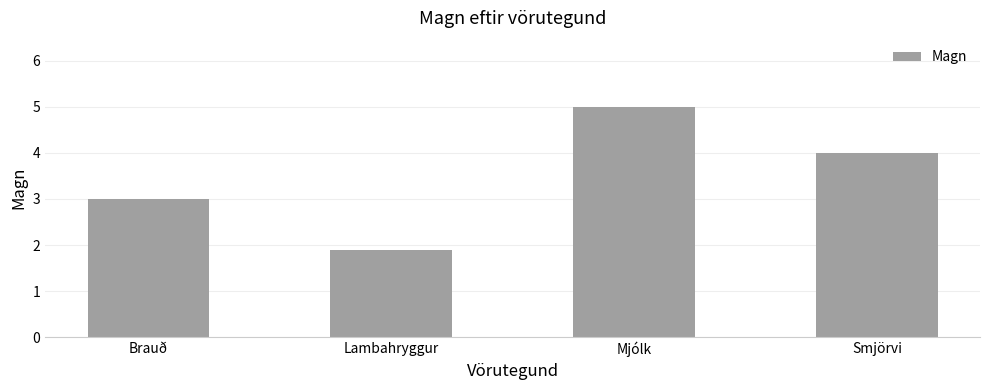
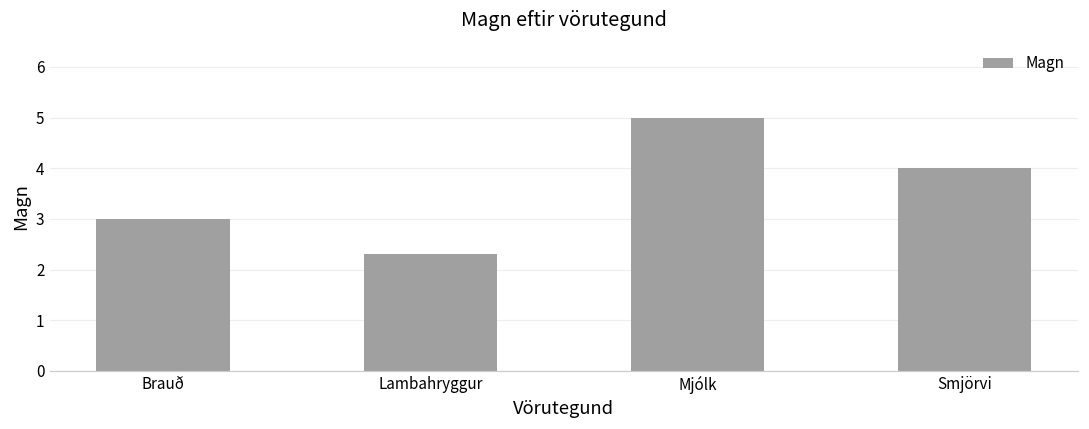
  {
    "Brauð": 3.0,
-   "Lambahryggur": 1.9,
+   "Lambahryggur": 2.3,
    "Mjólk": 5.0,
    "Smjörvi": 4.0
  }
